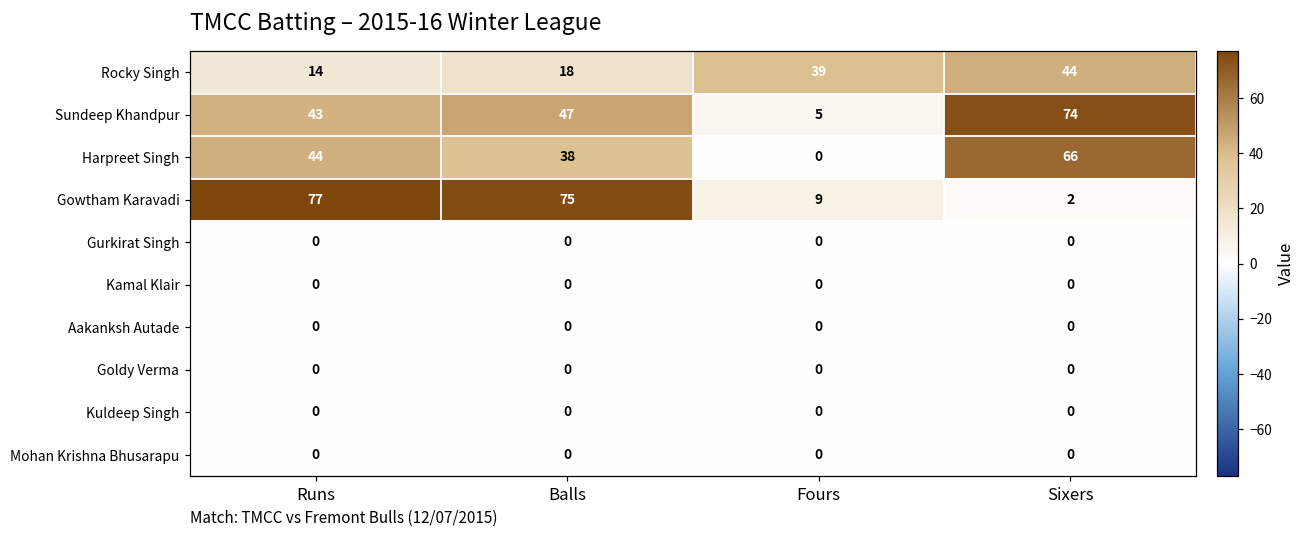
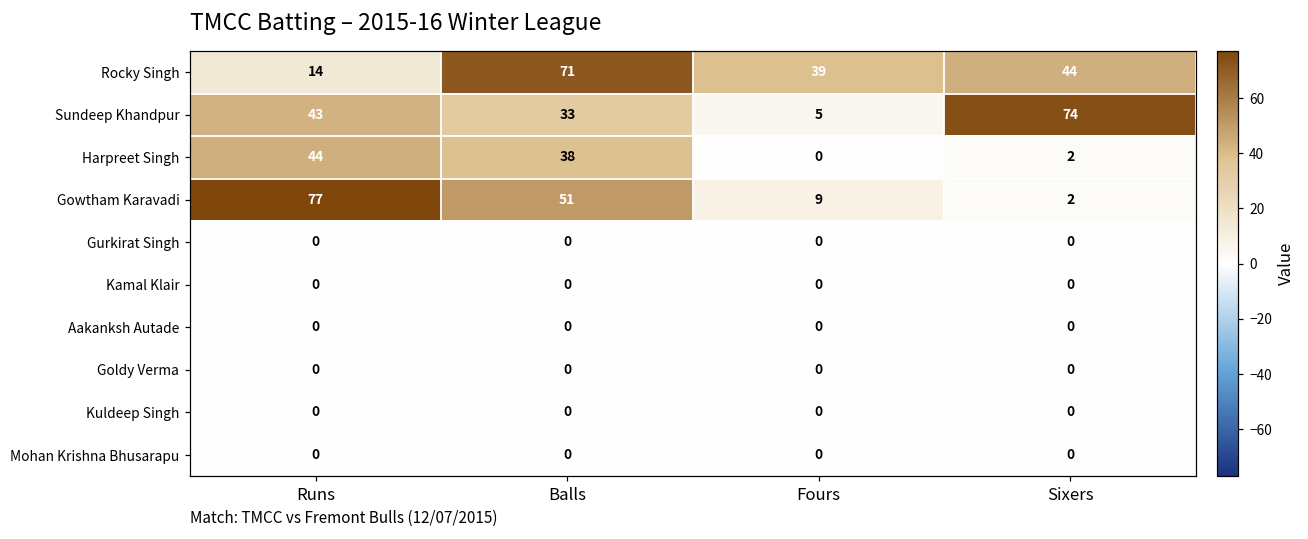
  {
    "Rocky Singh": {
      "Runs": 14,
-     "Balls": 18,
+     "Balls": 71,
      "Fours": 39,
      "Sixers": 44
    },
    "Sundeep Khandpur": {
      "Runs": 43,
-     "Balls": 47,
+     "Balls": 33,
      "Fours": 5,
      "Sixers": 74
    },
    "Harpreet Singh": {
      "Runs": 44,
      "Balls": 38,
      "Fours": 0,
-     "Sixers": 66
+     "Sixers": 2
    },
    "Gowtham Karavadi": {
      "Runs": 77,
-     "Balls": 75,
+     "Balls": 51,
      "Fours": 9,
      "Sixers": 2
    },
    "Gurkirat Singh": {
      "Runs": 0,
      "Balls": 0,
      "Fours": 0,
      "Sixers": 0
    },
    "Kamal Klair": {
      "Runs": 0,
      "Balls": 0,
      "Fours": 0,
      "Sixers": 0
    },
    "Aakanksh Autade": {
      "Runs": 0,
      "Balls": 0,
      "Fours": 0,
      "Sixers": 0
    },
    "Goldy Verma": {
      "Runs": 0,
      "Balls": 0,
      "Fours": 0,
      "Sixers": 0
    },
    "Kuldeep Singh": {
      "Runs": 0,
      "Balls": 0,
      "Fours": 0,
      "Sixers": 0
    },
    "Mohan Krishna Bhusarapu": {
      "Runs": 0,
      "Balls": 0,
      "Fours": 0,
      "Sixers": 0
    }
  }
